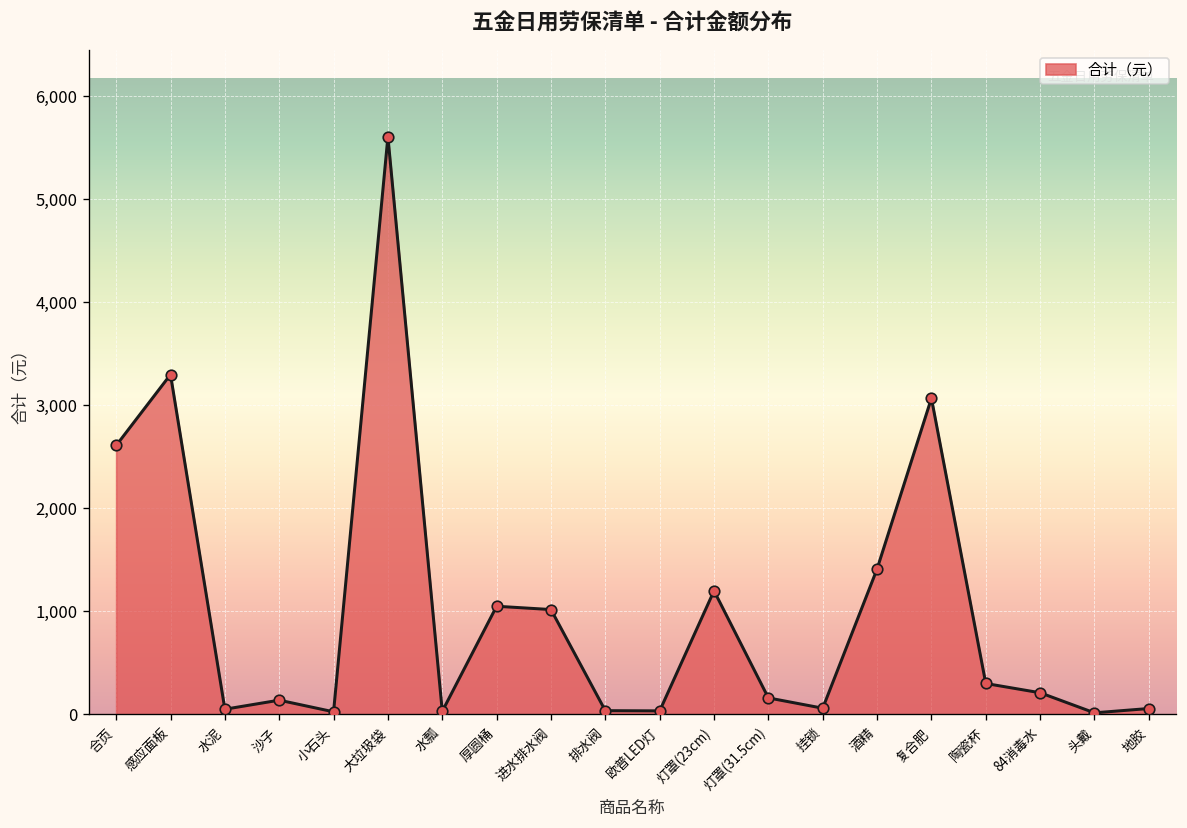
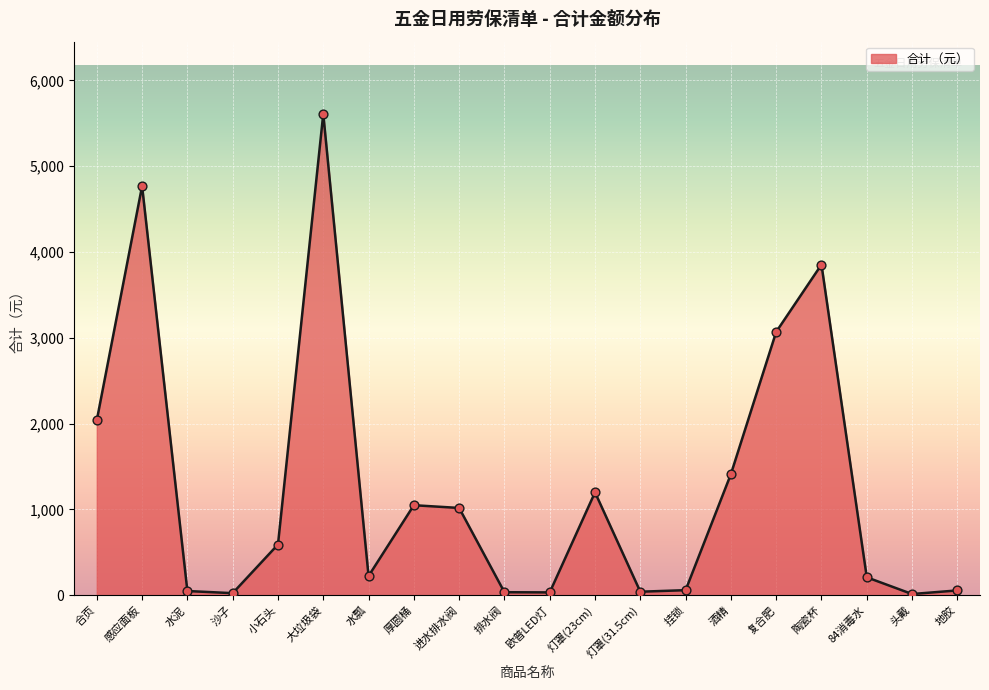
  {
-   "合页": "2,600",
-   "感应面板": "3,300",
+   "合页": "2,000",
+   "感应面板": "4,800",
    "水泥": "100",
-   "沙子": "100",
-   "小石头": "0",
+   "沙子": "0",
+   "小石头": "600",
    "大垃圾袋": "5,600",
-   "水瓢": "0",
+   "水瓢": "200",
    "厚圆桶": "1,100",
    "进水排水阀": "1,000",
    "排水阀": "0",
    "欧普LED灯": "0",
    "灯罩(23cm)": "1,200",
-   "灯罩(31.5cm)": "200",
+   "灯罩(31.5cm)": "0",
    "挂锁": "100",
    "酒精": "1,400",
    "复合肥": "3,100",
-   "陶瓷杯": "300",
+   "陶瓷杯": "3,900",
    "84消毒水": "200",
    "头戴": "0",
    "地胶": "100"
  }
